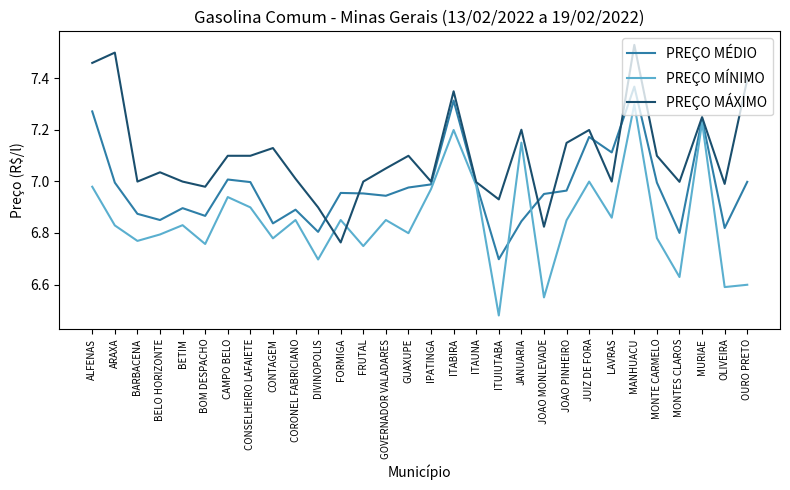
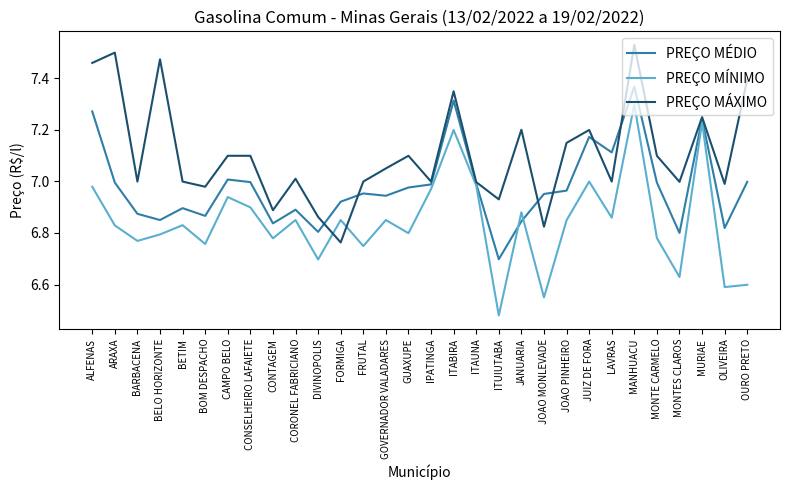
  {
    "PREÇO MÉDIO": {
      "ALFENAS": 7.27,
      "ARAXA": 7.00,
      "BARBACENA": 6.87,
      "BELO HORIZONTE": 6.85,
      "BETIM": 6.90,
      "BOM DESPACHO": 6.87,
      "CAMPO BELO": 7.01,
      "CONSELHEIRO LAFAIETE": 7.00,
      "CONTAGEM": 6.84,
      "CORONEL FABRICIANO": 6.89,
      "DIVINOPOLIS": 6.80,
-     "FORMIGA": 6.96,
+     "FORMIGA": 6.92,
      "FRUTAL": 6.95,
      "GOVERNADOR VALADARES": 6.94,
      "GUAXUPE": 6.98,
      "IPATINGA": 6.99,
      "ITABIRA": 7.31,
      "ITUIUTABA": 6.70,
      "JANUARIA": 6.85,
      "JOAO MONLEVADE": 6.95,
      "JOAO PINHEIRO": 6.96,
      "JUIZ DE FORA": 7.17,
      "LAVRAS": 7.11,
      "MONTE CARMELO": 7.00,
      "MONTES CLAROS": 6.80,
      "OLIVEIRA": 6.82,
      "OURO PRETO": 7.00
    },
    "PREÇO MÍNIMO": {
      "ALFENAS": 6.98,
      "ARAXA": 6.83,
      "BARBACENA": 6.77,
      "BELO HORIZONTE": 6.79,
      "BETIM": 6.83,
      "BOM DESPACHO": 6.76,
      "CAMPO BELO": 6.94,
      "CONSELHEIRO LAFAIETE": 6.90,
      "CONTAGEM": 6.78,
      "CORONEL FABRICIANO": 6.85,
      "DIVINOPOLIS": 6.70,
      "FORMIGA": 6.85,
      "FRUTAL": 6.75,
      "GOVERNADOR VALADARES": 6.85,
      "GUAXUPE": 6.80,
      "IPATINGA": 6.97,
      "ITABIRA": 7.20,
      "ITUIUTABA": 6.48,
-     "JANUARIA": 7.15,
+     "JANUARIA": 6.88,
      "JOAO MONLEVADE": 6.55,
      "JOAO PINHEIRO": 6.85,
      "JUIZ DE FORA": 7.00,
      "LAVRAS": 6.86,
      "MONTE CARMELO": 6.78,
      "MONTES CLAROS": 6.63,
      "MURIAE": 7.23,
      "OLIVEIRA": 6.59,
      "OURO PRETO": 6.60
    },
    "PREÇO MÁXIMO": {
      "ALFENAS": 7.46,
      "ARAXA": 7.50,
      "BARBACENA": 7.00,
-     "BELO HORIZONTE": 7.04,
+     "BELO HORIZONTE": 7.47,
      "BETIM": 7.00,
      "BOM DESPACHO": 6.98,
      "CAMPO BELO": 7.10,
      "CONSELHEIRO LAFAIETE": 7.10,
-     "CONTAGEM": 7.13,
+     "CONTAGEM": 6.89,
      "CORONEL FABRICIANO": 7.01,
-     "DIVINOPOLIS": 6.90,
+     "DIVINOPOLIS": 6.86,
      "FORMIGA": 6.76,
      "FRUTAL": 7.00,
      "GOVERNADOR VALADARES": 7.05,
      "GUAXUPE": 7.10,
      "IPATINGA": 7.00,
      "ITABIRA": 7.35,
      "ITUIUTABA": 6.93,
      "JANUARIA": 7.20,
      "JOAO MONLEVADE": 6.82,
      "JOAO PINHEIRO": 7.15,
      "JUIZ DE FORA": 7.20,
      "LAVRAS": 7.00,
      "MONTE CARMELO": 7.10,
      "MONTES CLAROS": 7.00,
      "OLIVEIRA": 6.99
    }
  }
